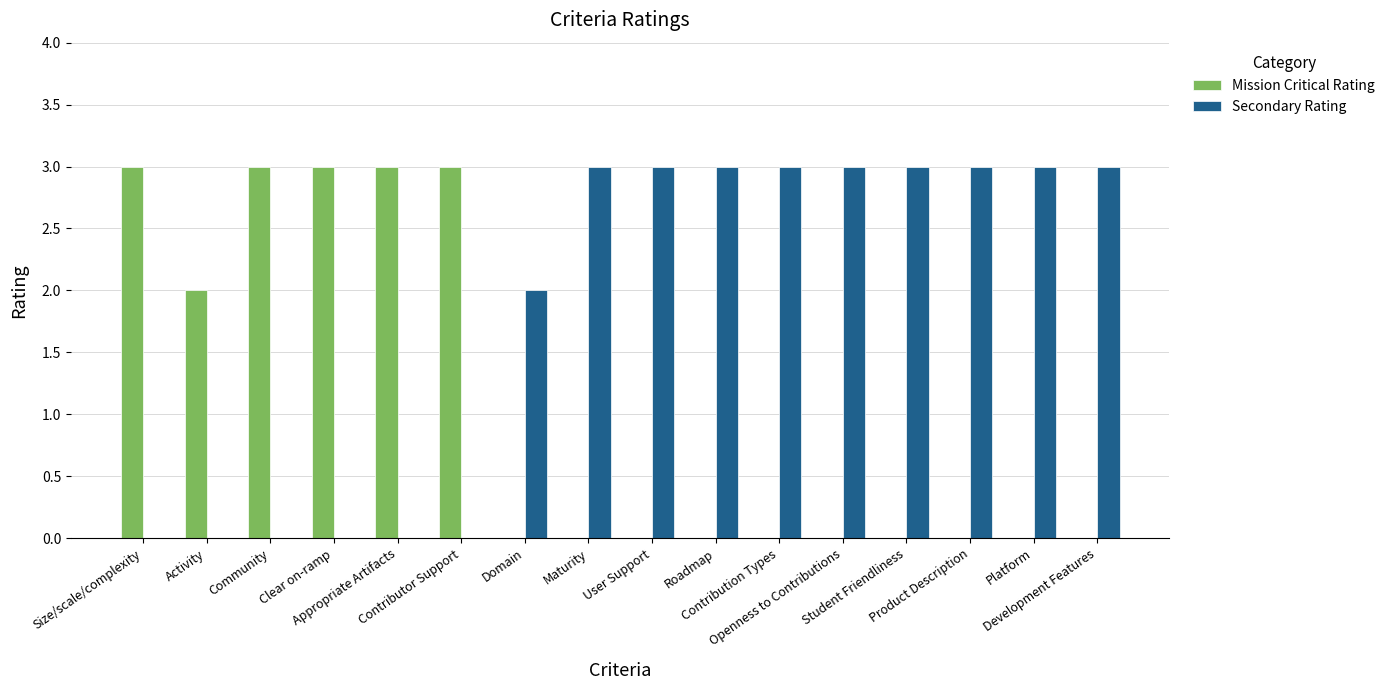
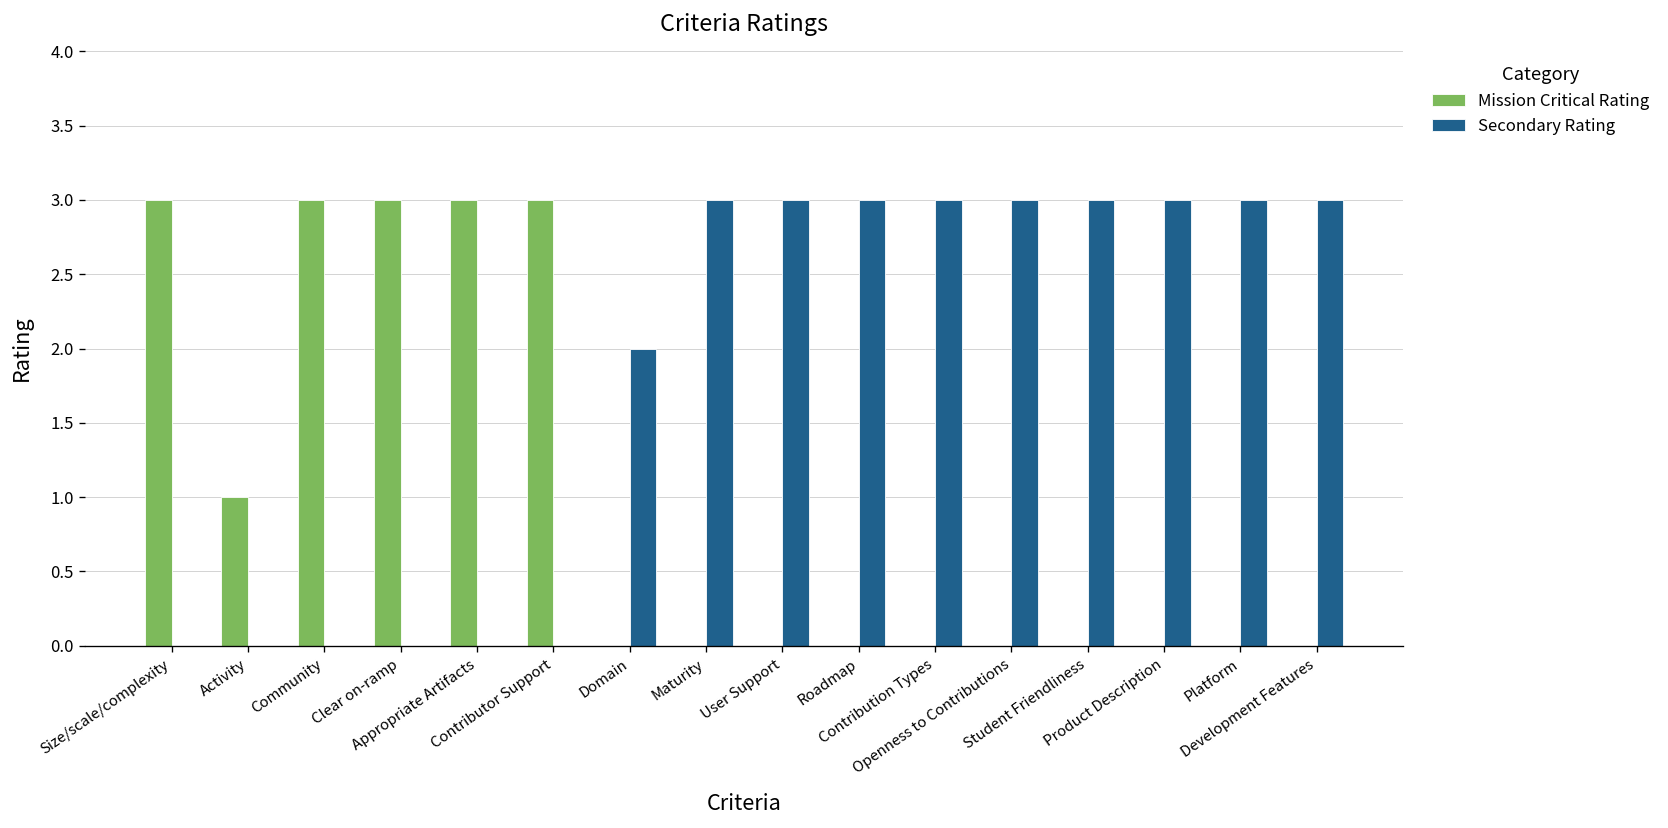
  {
    "Mission Critical Rating": {
      "Size/scale/complexity": 3,
-     "Activity": 2,
+     "Activity": 1,
      "Community": 3,
      "Clear on-ramp": 3,
      "Appropriate Artifacts": 3,
      "Contributor Support": 3,
      "Domain": 0,
      "Maturity": 0,
      "User Support": 0,
      "Roadmap": 0,
      "Contribution Types": 0,
      "Openness to Contributions": 0,
      "Student Friendliness": 0,
      "Product Description": 0,
      "Platform": 0,
      "Development Features": 0
    },
    "Secondary Rating": {
      "Size/scale/complexity": 0,
      "Activity": 0,
      "Community": 0,
      "Clear on-ramp": 0,
      "Appropriate Artifacts": 0,
      "Contributor Support": 0,
      "Domain": 2,
      "Maturity": 3,
      "User Support": 3,
      "Roadmap": 3,
      "Contribution Types": 3,
      "Openness to Contributions": 3,
      "Student Friendliness": 3,
      "Product Description": 3,
      "Platform": 3,
      "Development Features": 3
    }
  }
